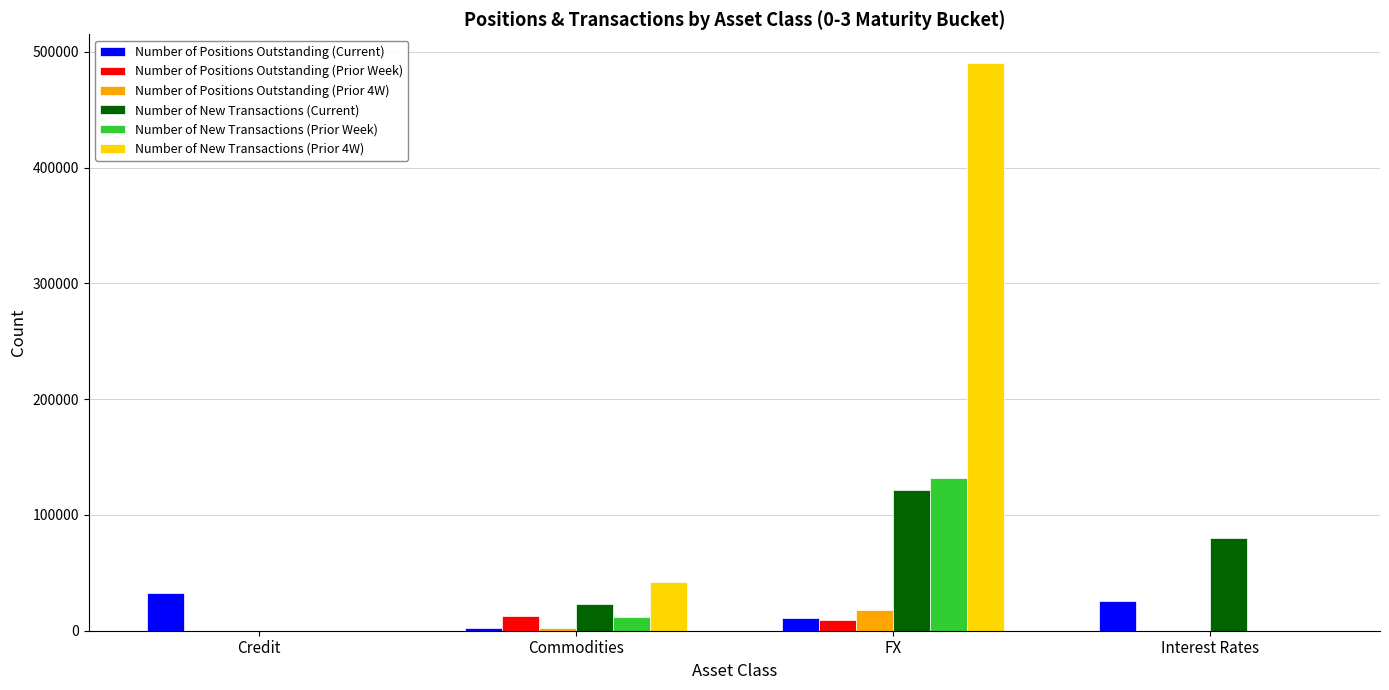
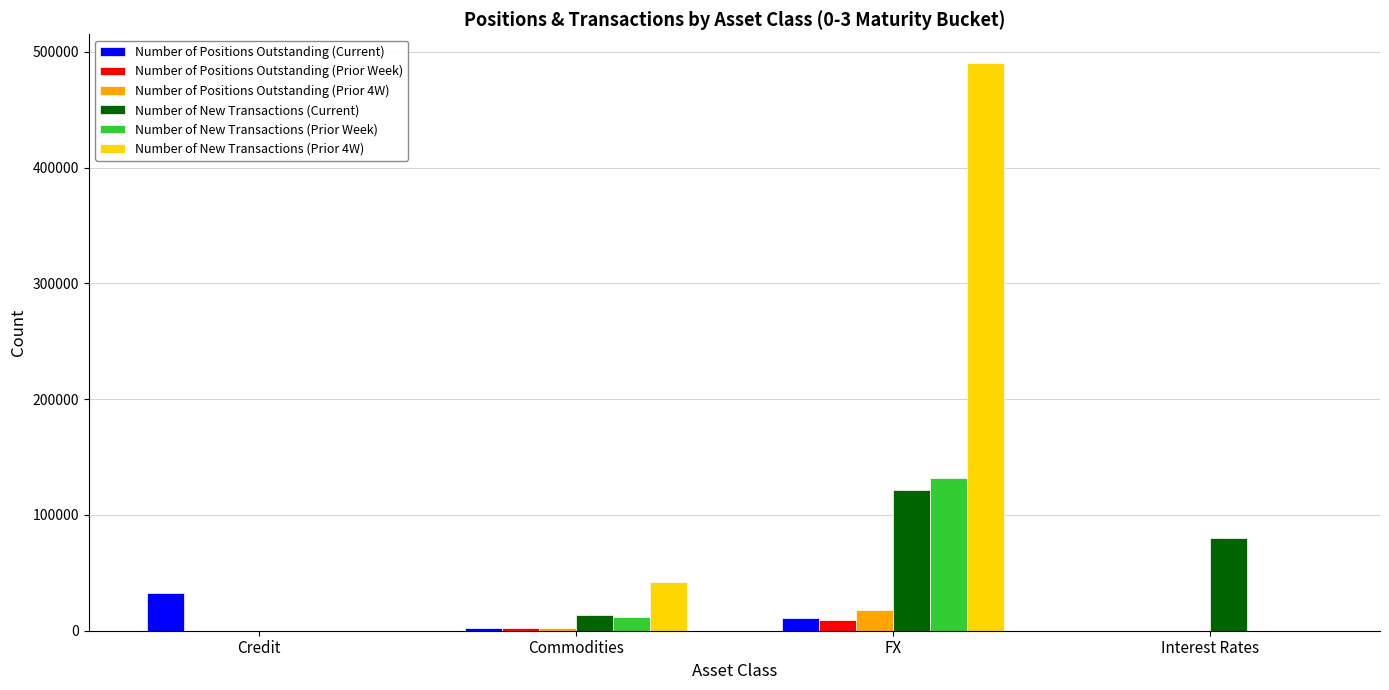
  {
    "Number of Positions Outstanding (Current)": {
      "Credit": 32000,
      "Commodities": 2000,
      "FX": 11000,
-     "Interest Rates": 26000
+     "Interest Rates": 0
    },
    "Number of Positions Outstanding (Prior Week)": {
      "Credit": 0,
-     "Commodities": 12000,
+     "Commodities": 2000,
      "FX": 9000
    },
    "Number of New Transactions (Current)": {
      "Credit": 0,
-     "Commodities": 23000,
+     "Commodities": 13000,
      "FX": 122000,
      "Interest Rates": 80000
    },
    "Number of New Transactions (Prior Week)": {
      "Credit": 0,
      "Commodities": 12000,
      "FX": 132000
    }
  }
